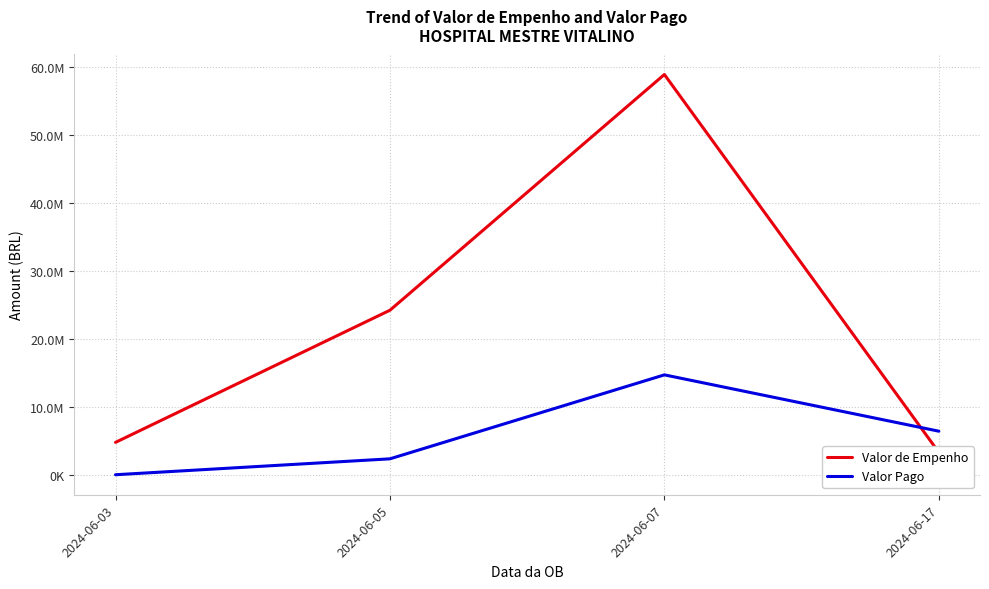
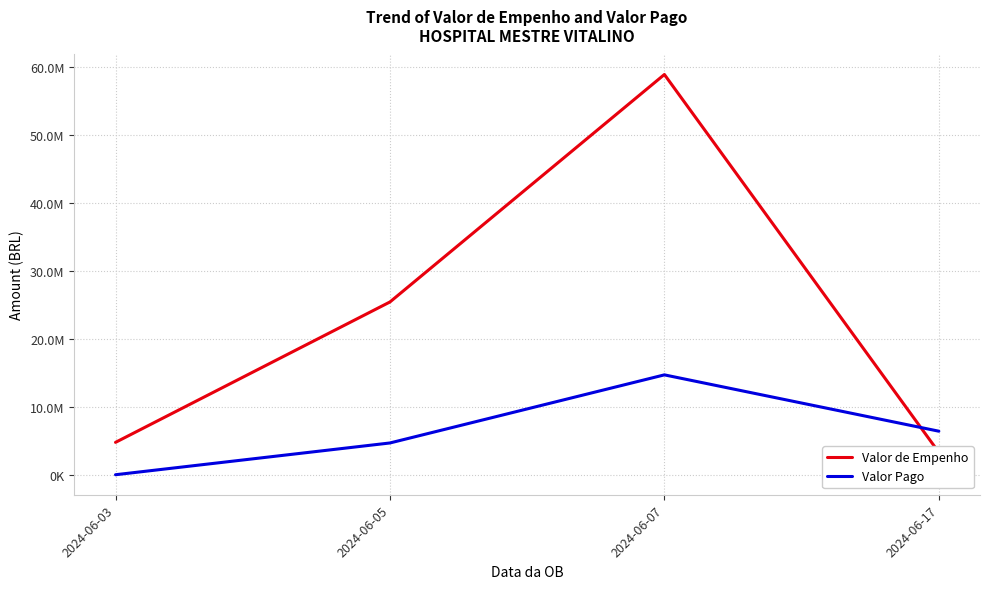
  {
    "Valor de Empenho": {
      "2024-06-03": 5000000,
-     "2024-06-05": 24000000,
+     "2024-06-05": 25000000,
      "2024-06-07": 59000000
    },
    "Valor Pago": {
      "2024-06-03": 0,
-     "2024-06-05": 2000000,
+     "2024-06-05": 5000000,
      "2024-06-07": 15000000,
      "2024-06-17": 6000000
    }
  }
